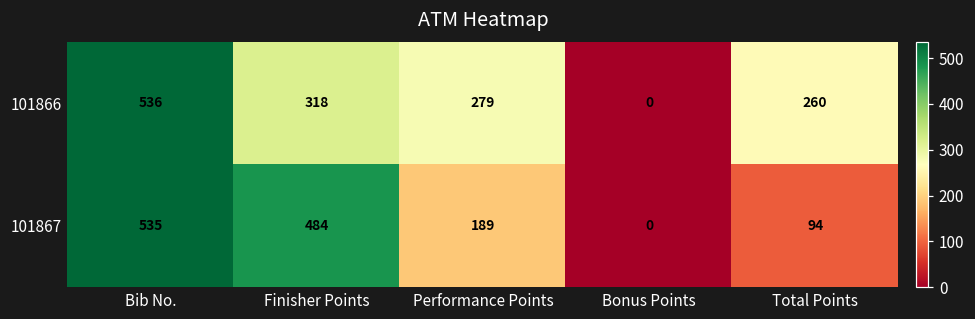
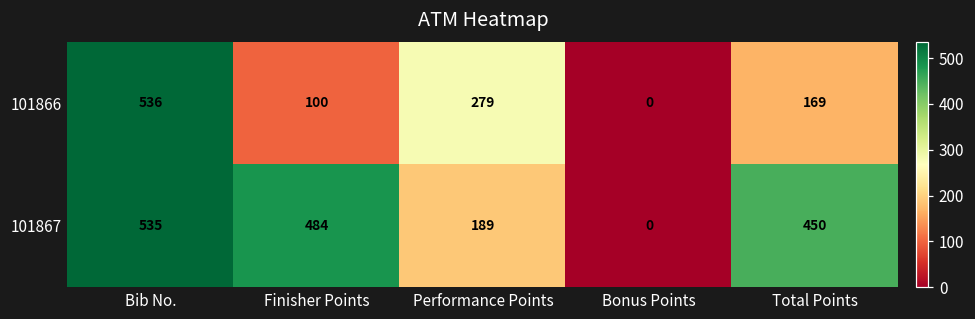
  {
    "101866": {
      "Bib No.": 536,
-     "Finisher Points": 318,
+     "Finisher Points": 100,
      "Performance Points": 279,
      "Bonus Points": 0,
-     "Total Points": 260
+     "Total Points": 169
    },
    "101867": {
      "Bib No.": 535,
      "Finisher Points": 484,
      "Performance Points": 189,
      "Bonus Points": 0,
-     "Total Points": 94
+     "Total Points": 450
    }
  }
